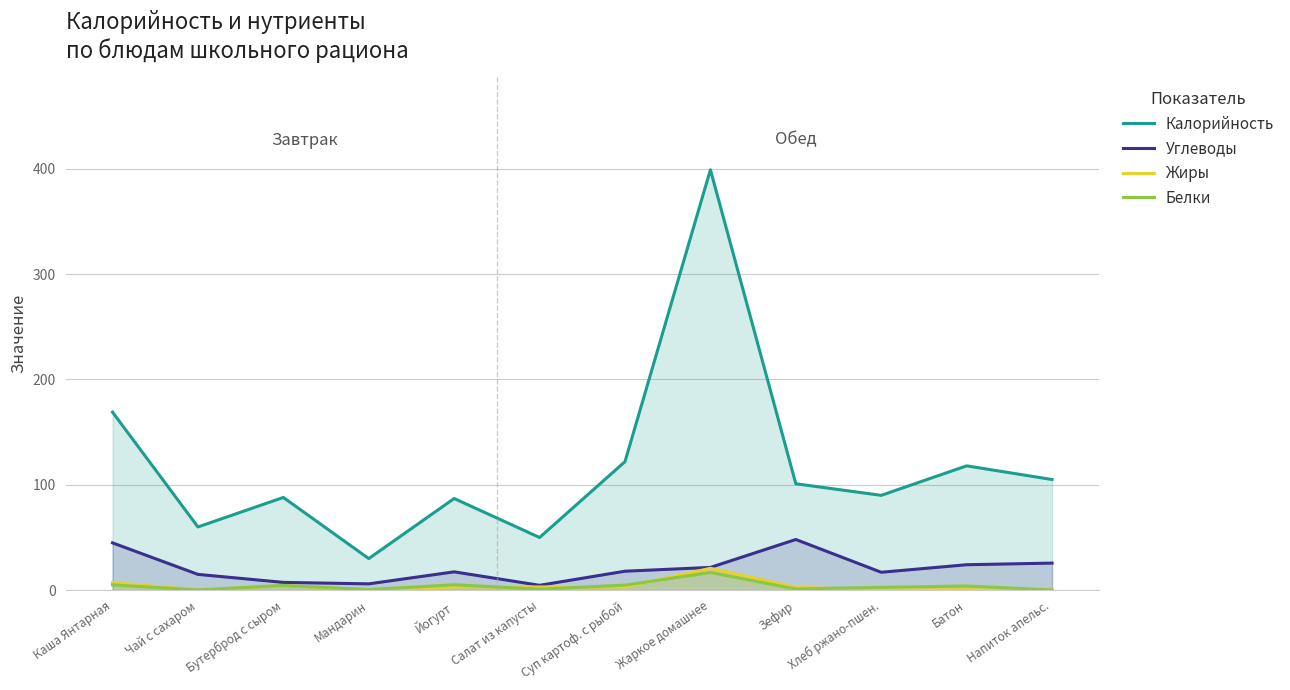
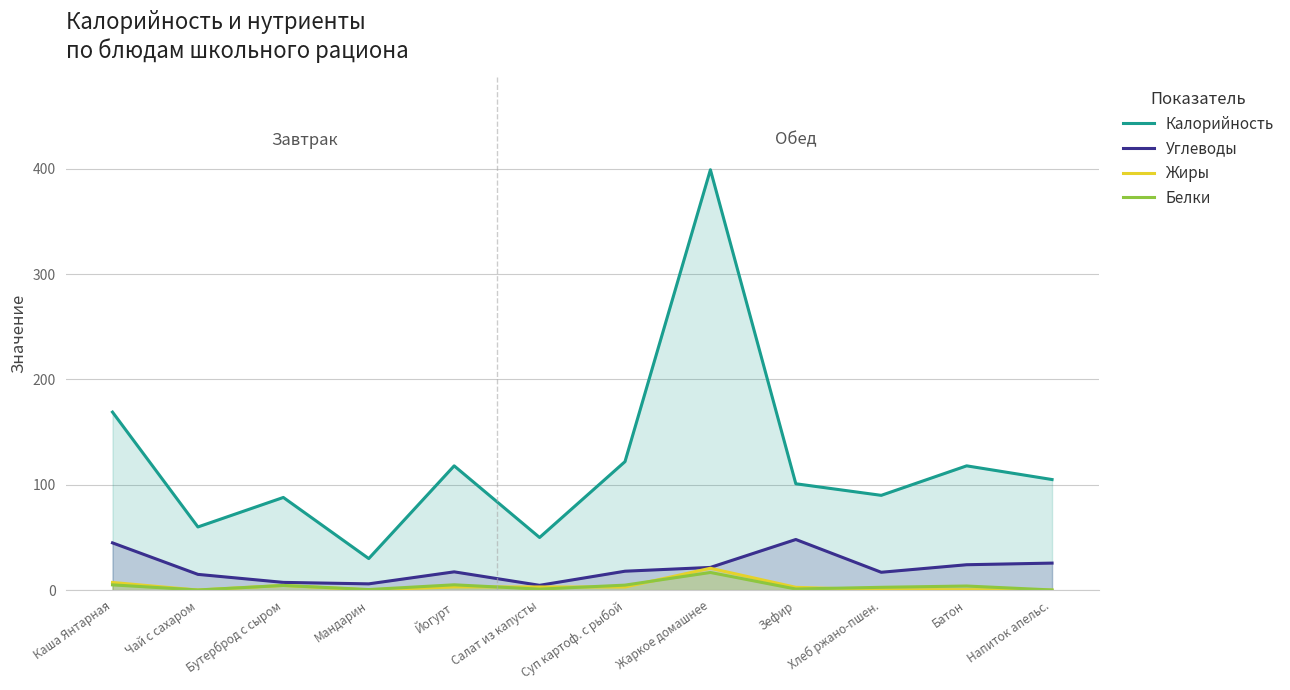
  {
    "Калорийность": {
      "Каша Янтарная": 169,
      "Чай с сахаром": 60,
      "Бутерброд с сыром": 88,
      "Мандарин": 30,
-     "Йогурт": 87,
+     "Йогурт": 118,
      "Салат из капусты": 50,
      "Суп картоф. с рыбой": 122,
      "Жаркое домашнее": 399,
      "Зефир": 101,
      "Хлеб ржано-пшен.": 90,
      "Батон": 118,
      "Напиток апельс.": 105
    },
    "Углеводы": {
      "Каша Янтарная": 45,
      "Чай с сахаром": 15,
      "Бутерброд с сыром": 7,
      "Мандарин": 6,
      "Йогурт": 17,
      "Суп картоф. с рыбой": 18,
      "Зефир": 48,
      "Хлеб ржано-пшен.": 17,
      "Батон": 24,
      "Напиток апельс.": 26
    },
    "Жиры": {
      "Батон": 1
    },
    "Белки": {
      "Жаркое домашнее": 17,
      "Батон": 4
    }
  }
